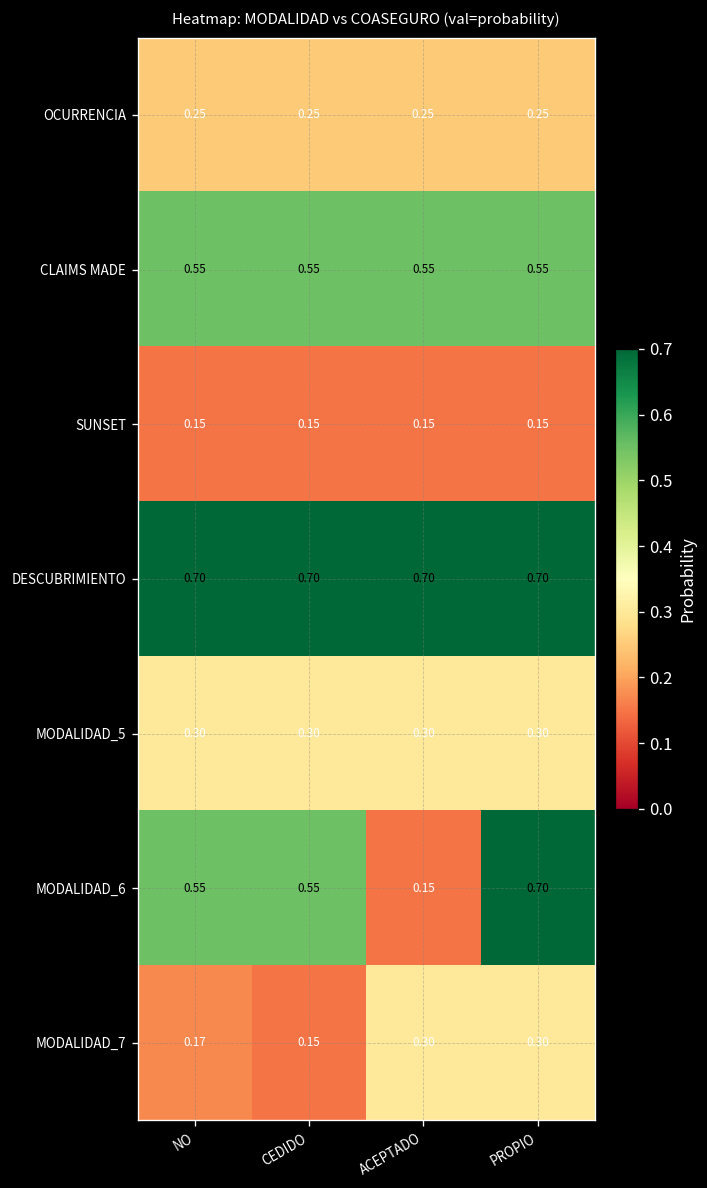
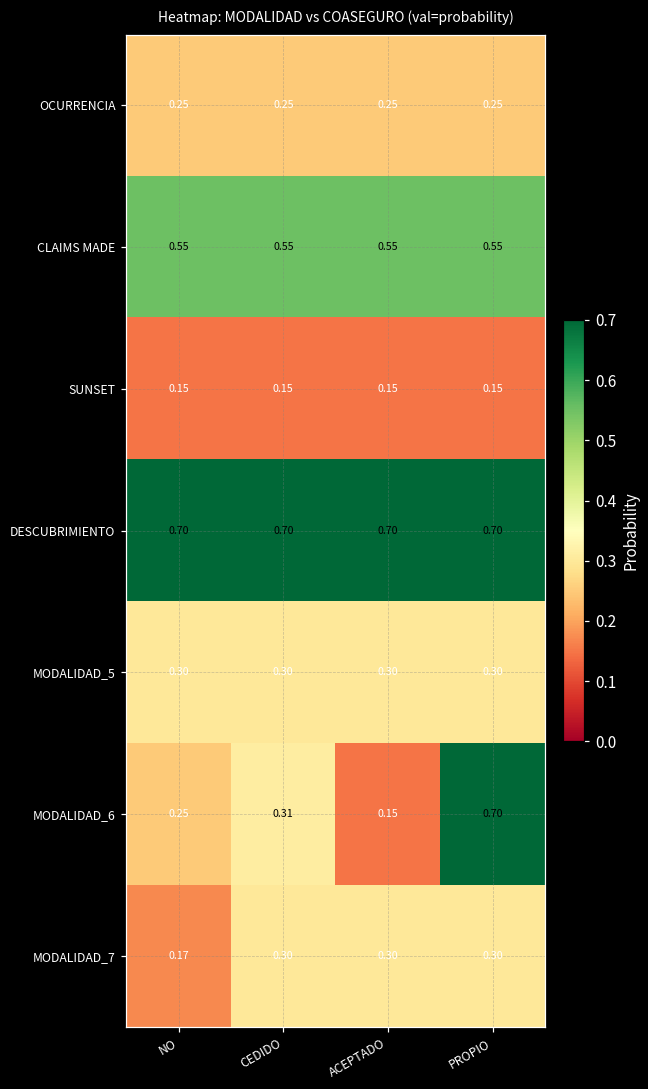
  {
    "OCURRENCIA": {
      "NO": 0.25,
      "CEDIDO": 0.25,
      "ACEPTADO": 0.25,
      "PROPIO": 0.25
    },
    "CLAIMS MADE": {
      "NO": 0.55,
      "CEDIDO": 0.55,
      "ACEPTADO": 0.55,
      "PROPIO": 0.55
    },
    "SUNSET": {
      "NO": 0.15,
      "CEDIDO": 0.15,
      "ACEPTADO": 0.15,
      "PROPIO": 0.15
    },
    "DESCUBRIMIENTO": {
      "NO": 0.70,
      "CEDIDO": 0.70,
      "ACEPTADO": 0.70,
      "PROPIO": 0.70
    },
    "MODALIDAD_5": {
      "NO": 0.30,
      "CEDIDO": 0.30,
      "ACEPTADO": 0.30,
      "PROPIO": 0.30
    },
    "MODALIDAD_6": {
-     "NO": 0.55,
-     "CEDIDO": 0.55,
+     "NO": 0.25,
+     "CEDIDO": 0.31,
      "ACEPTADO": 0.15,
      "PROPIO": 0.70
    },
    "MODALIDAD_7": {
      "NO": 0.17,
-     "CEDIDO": 0.15,
+     "CEDIDO": 0.30,
      "ACEPTADO": 0.30,
      "PROPIO": 0.30
    }
  }
